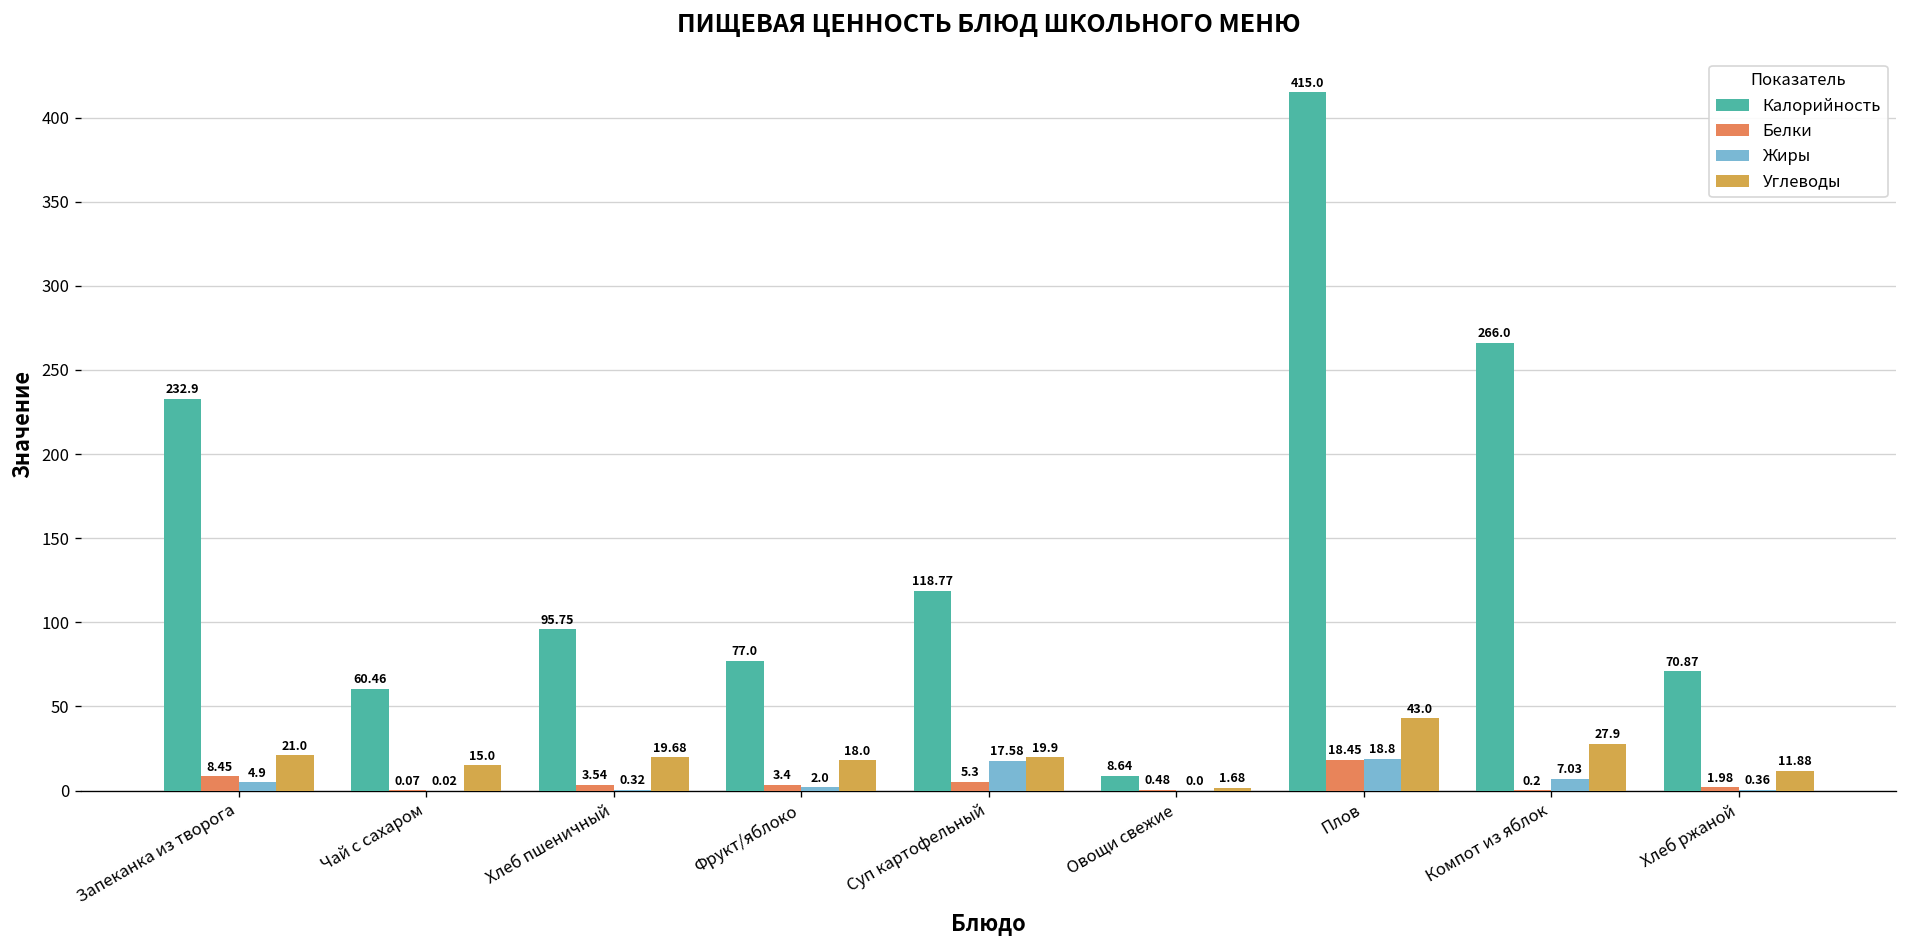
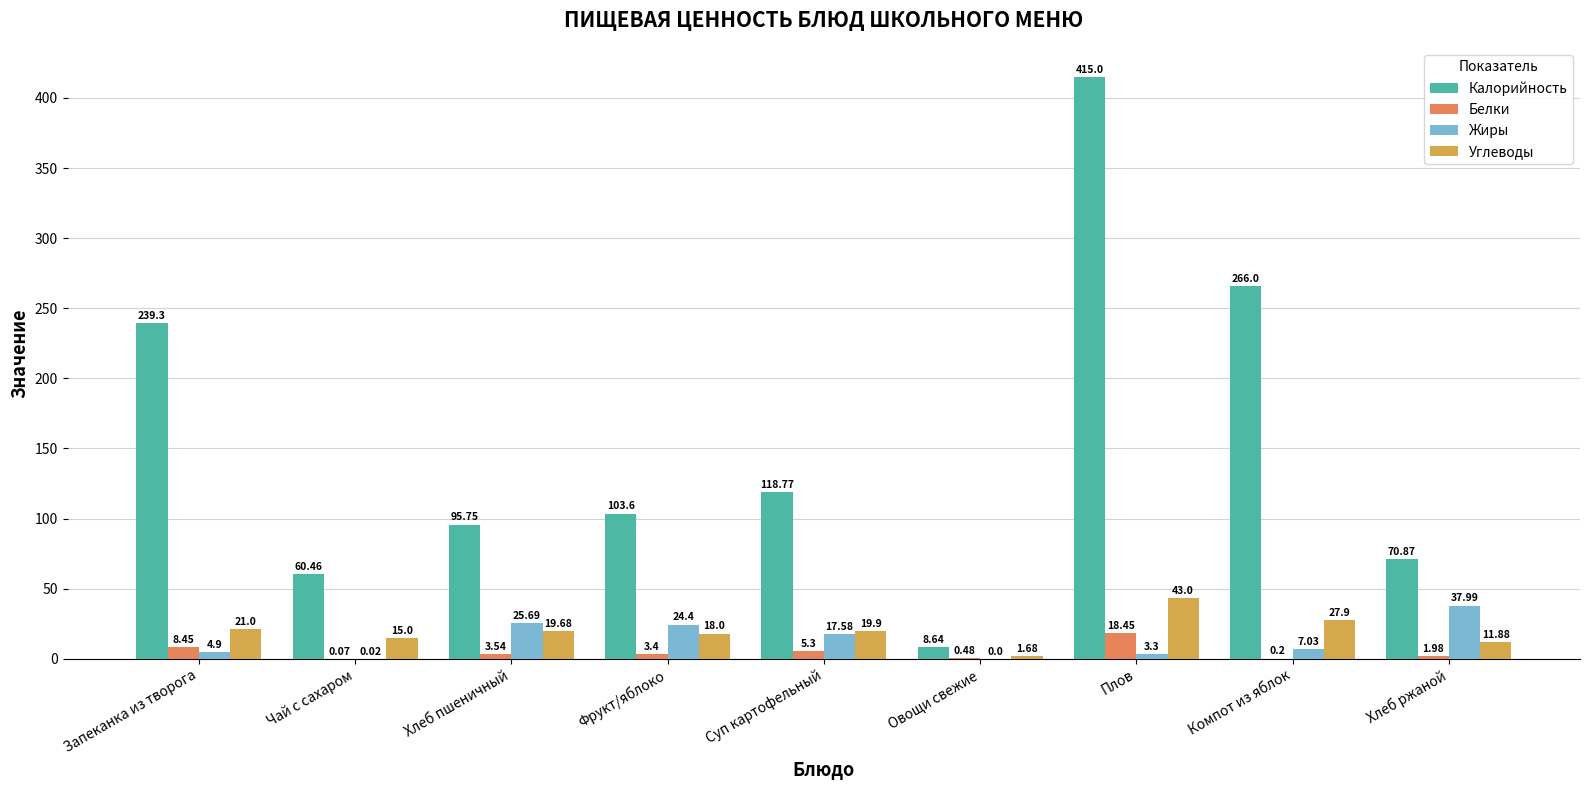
  {
    "Калорийность": {
-     "Запеканка из творога": 232.9,
+     "Запеканка из творога": 239.3,
      "Чай с сахаром": 60.46,
      "Хлеб пшеничный": 95.75,
-     "Фрукт/яблоко": 77.0,
+     "Фрукт/яблоко": 103.6,
      "Суп картофельный": 118.77,
      "Овощи свежие": 8.64,
      "Плов": 415.0,
      "Компот из яблок": 266.0,
      "Хлеб ржаной": 70.87
    },
    "Жиры": {
      "Запеканка из творога": 4.9,
      "Чай с сахаром": 0.02,
-     "Хлеб пшеничный": 0.32,
-     "Фрукт/яблоко": 2.0,
+     "Хлеб пшеничный": 25.69,
+     "Фрукт/яблоко": 24.4,
      "Суп картофельный": 17.58,
      "Овощи свежие": 0.0,
-     "Плов": 18.8,
+     "Плов": 3.3,
      "Компот из яблок": 7.03,
-     "Хлеб ржаной": 0.36
+     "Хлеб ржаной": 37.99
    }
  }
